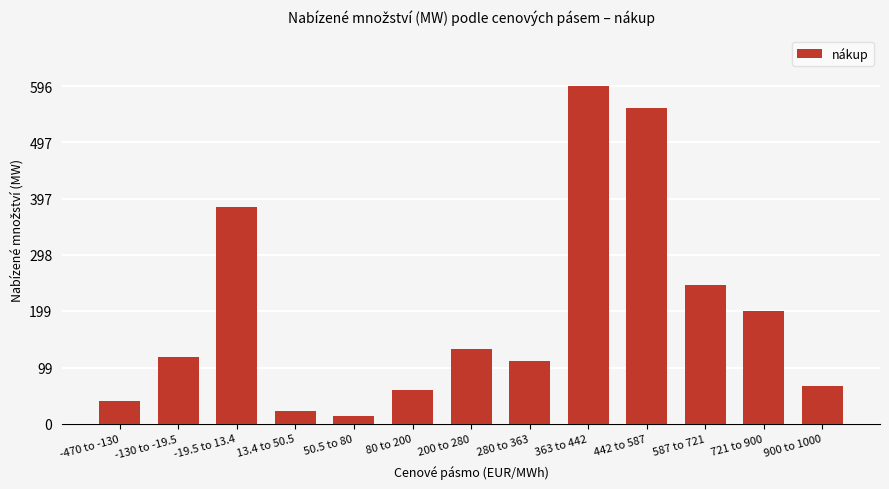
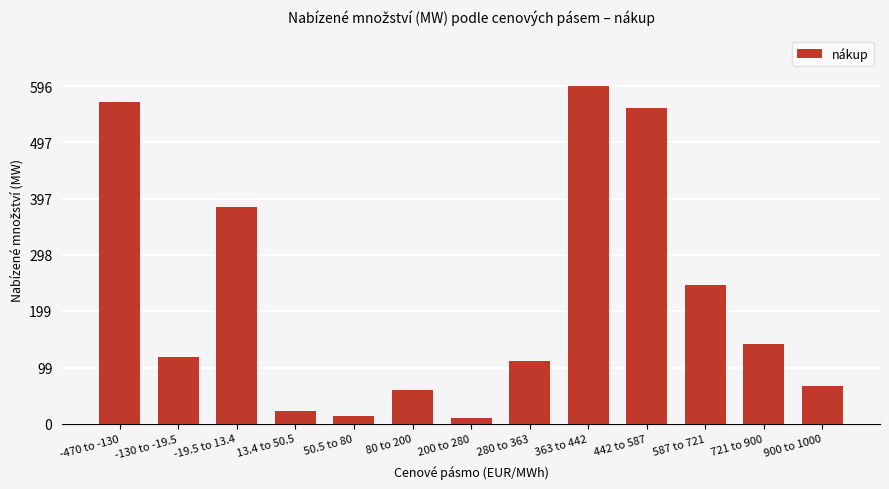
  {
-   "-470 to -130": 40,
+   "-470 to -130": 570,
    "-130 to -19.5": 120,
    "-19.5 to 13.4": 380,
    "13.4 to 50.5": 20,
    "50.5 to 80": 10,
    "80 to 200": 60,
-   "200 to 280": 130,
+   "200 to 280": 10,
    "280 to 363": 110,
    "363 to 442": 600,
    "442 to 587": 560,
    "587 to 721": 250,
-   "721 to 900": 200,
+   "721 to 900": 140,
    "900 to 1000": 70
  }
